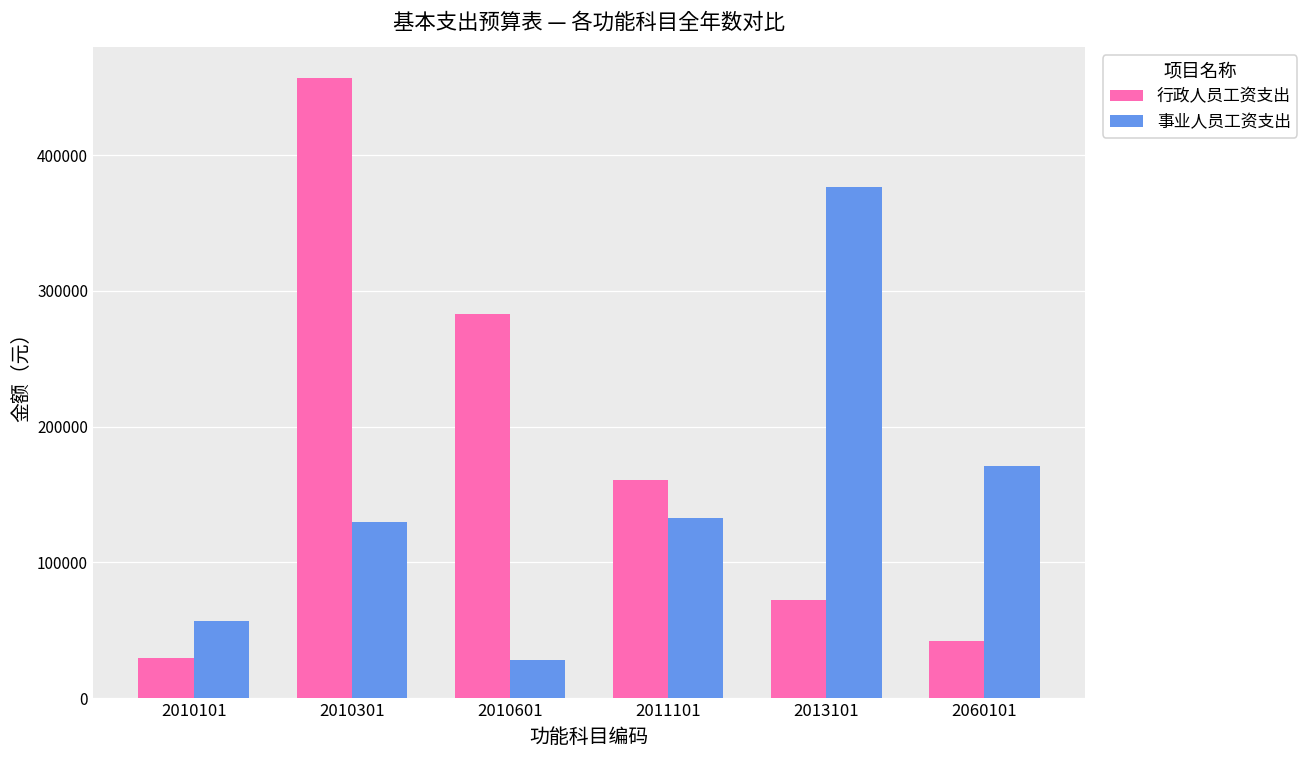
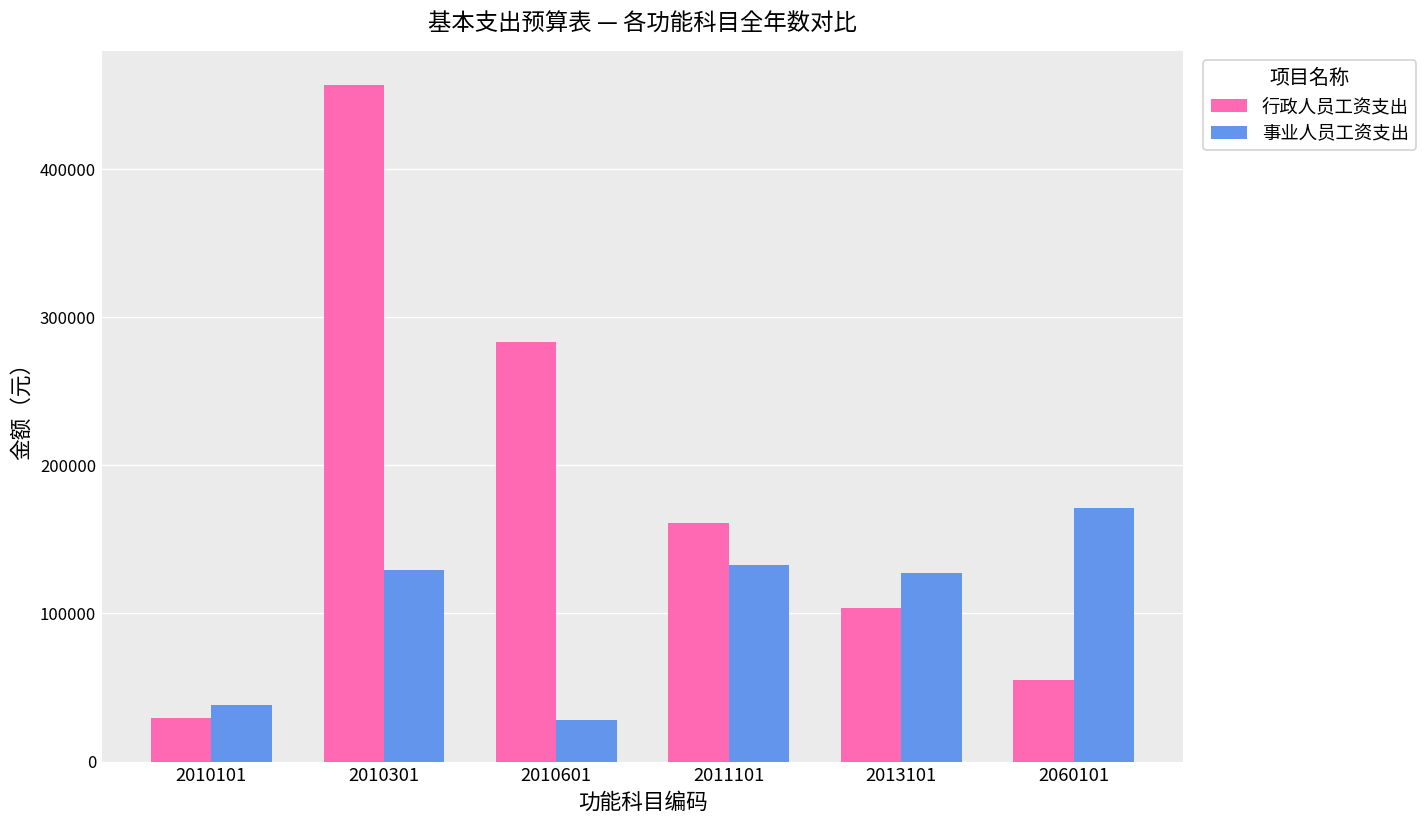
  {
    "行政人员工资支出": {
      "2010101": 30000,
      "2010301": 457000,
      "2010601": 283000,
      "2011101": 161000,
-     "2013101": 72000,
-     "2060101": 42000
+     "2013101": 103000,
+     "2060101": 55000
    },
    "事业人员工资支出": {
-     "2010101": 57000,
+     "2010101": 38000,
      "2010301": 129000,
      "2010601": 28000,
      "2011101": 132000,
-     "2013101": 377000,
+     "2013101": 127000,
      "2060101": 171000
    }
  }
